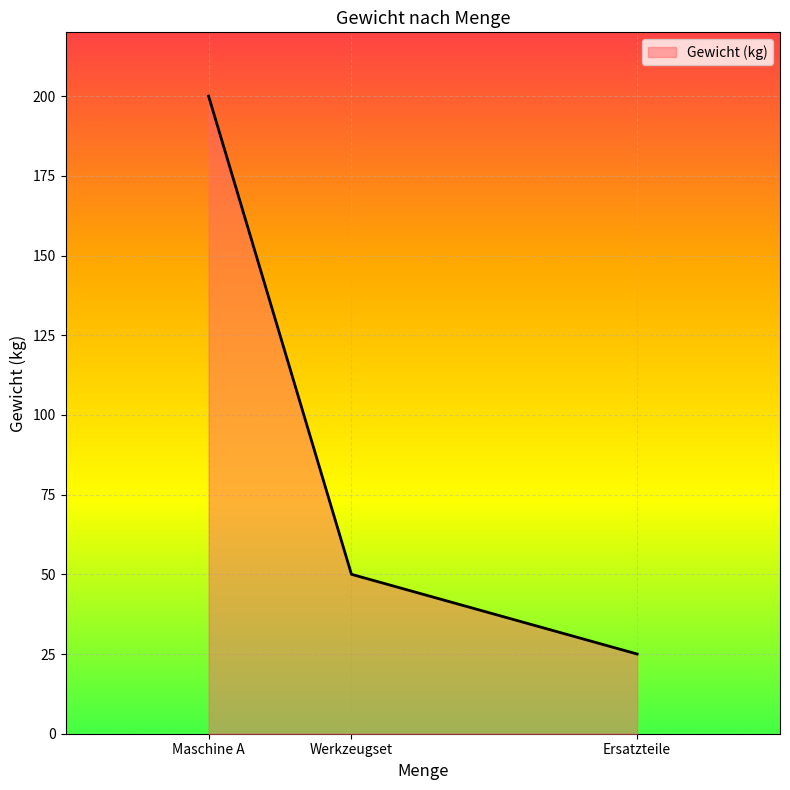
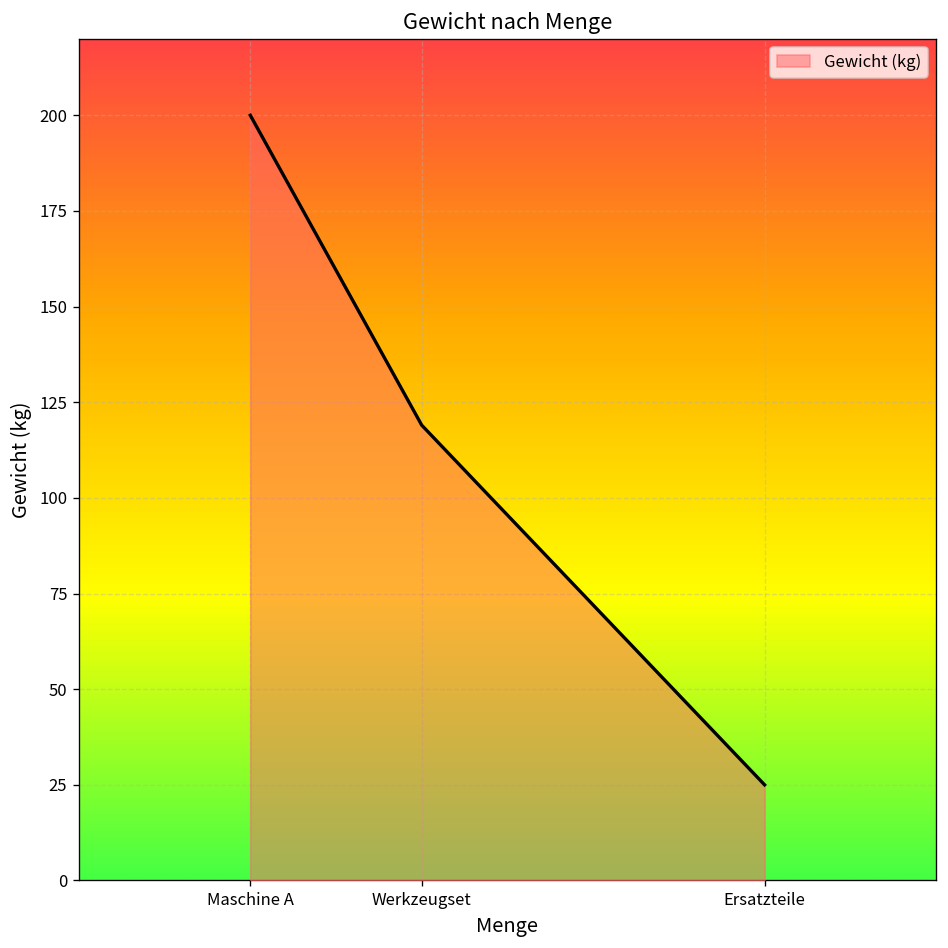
  {
    "Maschine A": 200,
-   "Werkzeugset": 50,
+   "Werkzeugset": 119,
    "Ersatzteile": 25
  }
